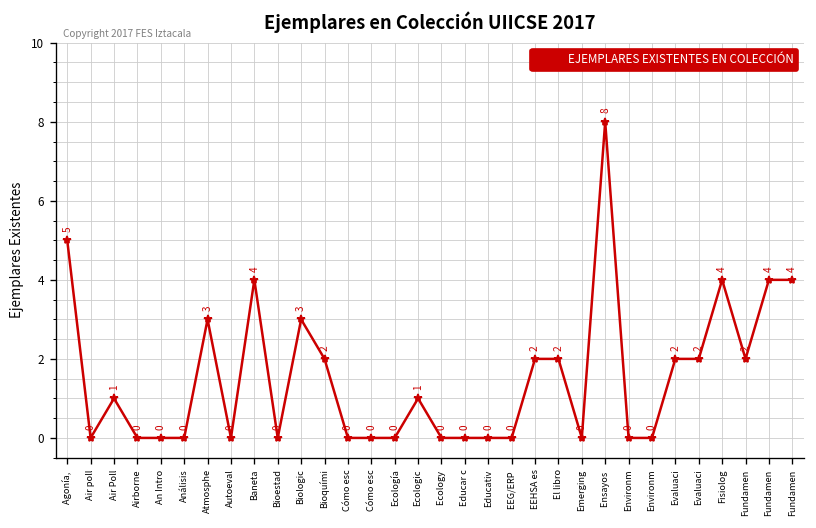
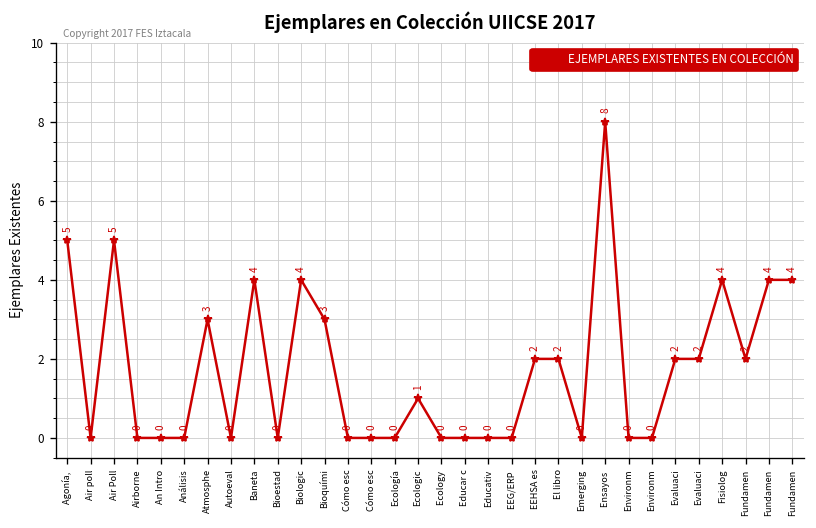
  {
    "Agonía,": 5,
    "Air poll": 0,
-   "Air Poll": 1,
+   "Air Poll": 5,
    "Airborne": 0,
    "An Intro": 0,
    "Análisis": 0,
    "Atmosphe": 3,
    "Autoeval": 0,
    "Baneta": 4,
    "Bioestad": 0,
-   "Biologic": 3,
-   "Bioquími": 2,
+   "Biologic": 4,
+   "Bioquími": 3,
    "Ecología": 0,
    "Ecologic": 1,
    "Ecology": 0,
    "Educar c": 0,
    "Educativ": 0,
    "EEG/ERP": 0,
    "EEHSA es": 2,
    "El libro": 2,
    "Emerging": 0,
    "Ensayos": 8,
    "Fisiolog": 4
  }
